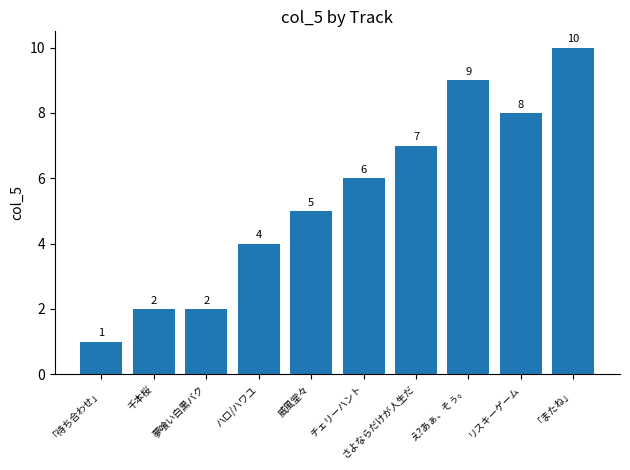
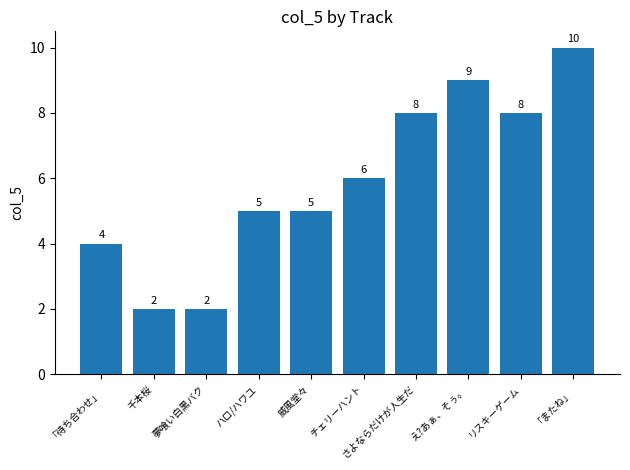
  {
-   "「待ち合わせ」": 1,
+   "「待ち合わせ」": 4,
    "千本桜": 2,
    "夢喰い白黒バク": 2,
-   "ハロ/ハワユ": 4,
+   "ハロ/ハワユ": 5,
    "威風堂々": 5,
    "チェリーハント": 6,
-   "さよならだけが人生だ": 7,
+   "さよならだけが人生だ": 8,
    "え?あぁ、そぅ。": 9,
    "リスキーゲーム": 8,
    "「またね」": 10
  }
